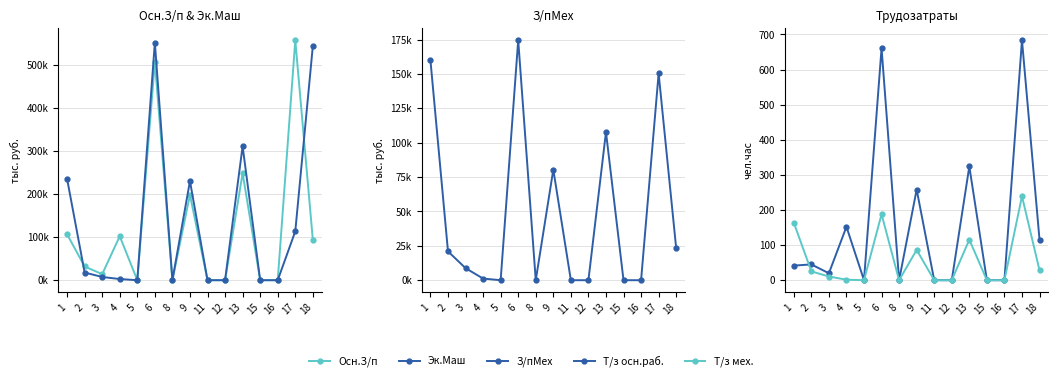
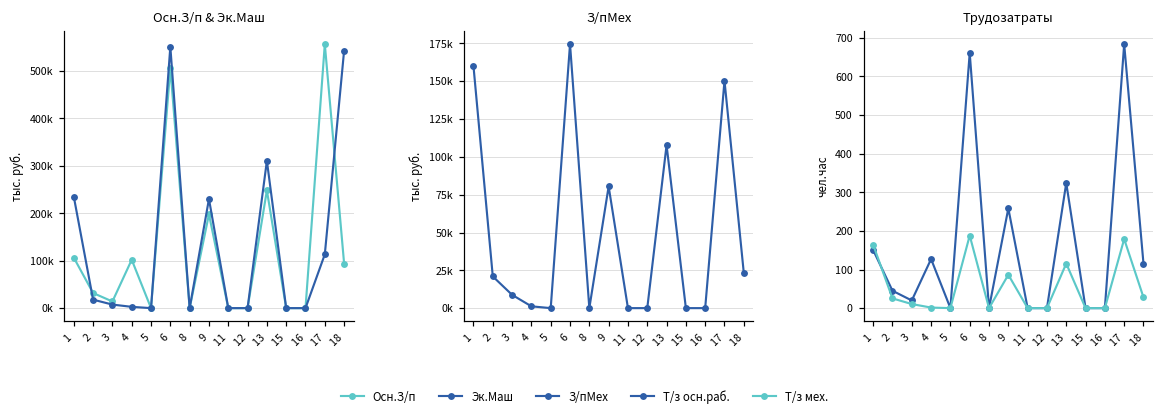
  {
    "Осн.З/п & Эк.Маш": {
      "Осн.З/п": {
        "1": 110000,
        "2": 30000,
        "3": 10000,
        "4": 100000,
        "6": 510000,
        "9": 200000,
        "13": 250000,
        "17": 560000,
        "18": 90000
      },
      "Эк.Маш": {
        "1": 240000,
        "2": 20000,
        "3": 10000,
        "4": 0,
        "6": 550000,
        "9": 230000,
        "13": 310000,
        "17": 110000,
        "18": 540000
      }
    },
    "З/пМех": {
      "1": 160000,
      "2": 21000,
      "3": 9000,
      "4": 1000,
      "5": 0,
      "6": 175000,
      "8": 0,
      "9": 80000,
      "11": 0,
      "12": 0,
      "13": 108000,
      "15": 0,
      "16": 0,
      "17": 150000,
      "18": 23000
    },
    "Трудозатраты": {
      "Т/з осн.раб.": {
-       "1": 40,
+       "1": 150,
        "2": 50,
        "3": 20,
-       "4": 150,
+       "4": 130,
        "6": 660,
        "9": 260,
        "13": 320,
        "17": 680,
        "18": 120
      },
      "Т/з мех.": {
        "1": 160,
        "2": 30,
        "3": 10,
        "4": 0,
        "6": 190,
        "9": 90,
        "13": 120,
-       "17": 240,
+       "17": 180,
        "18": 30
      }
    }
  }
